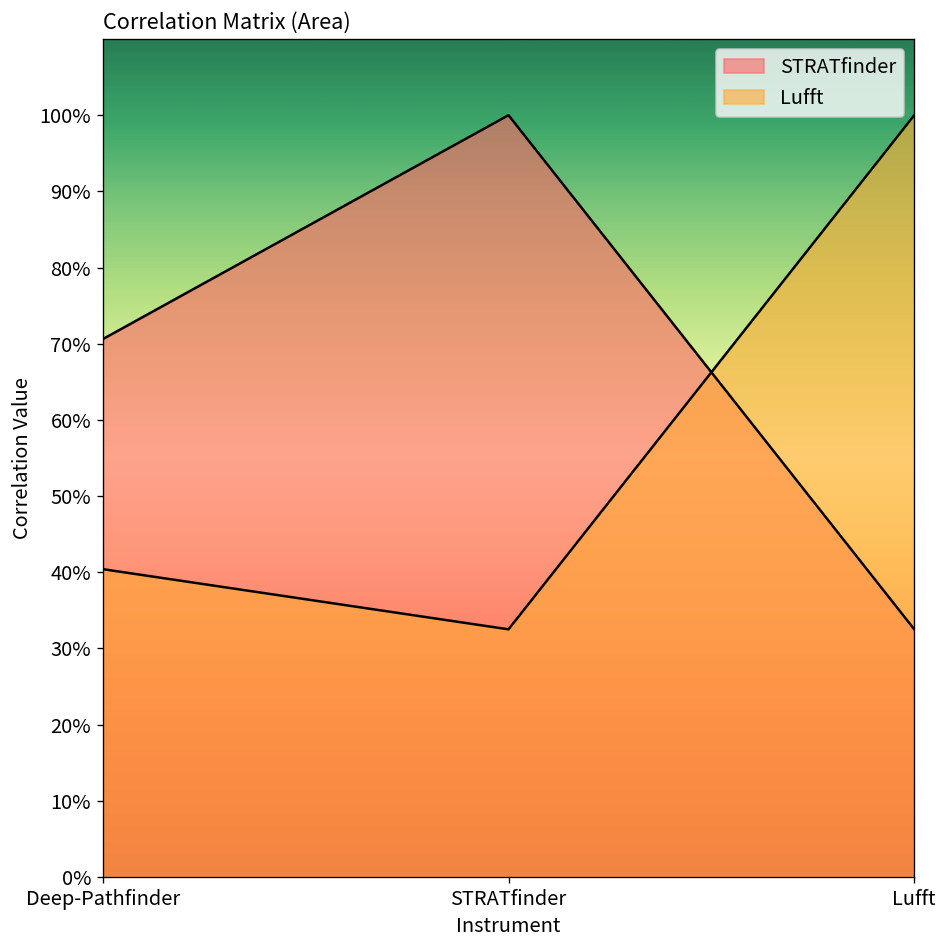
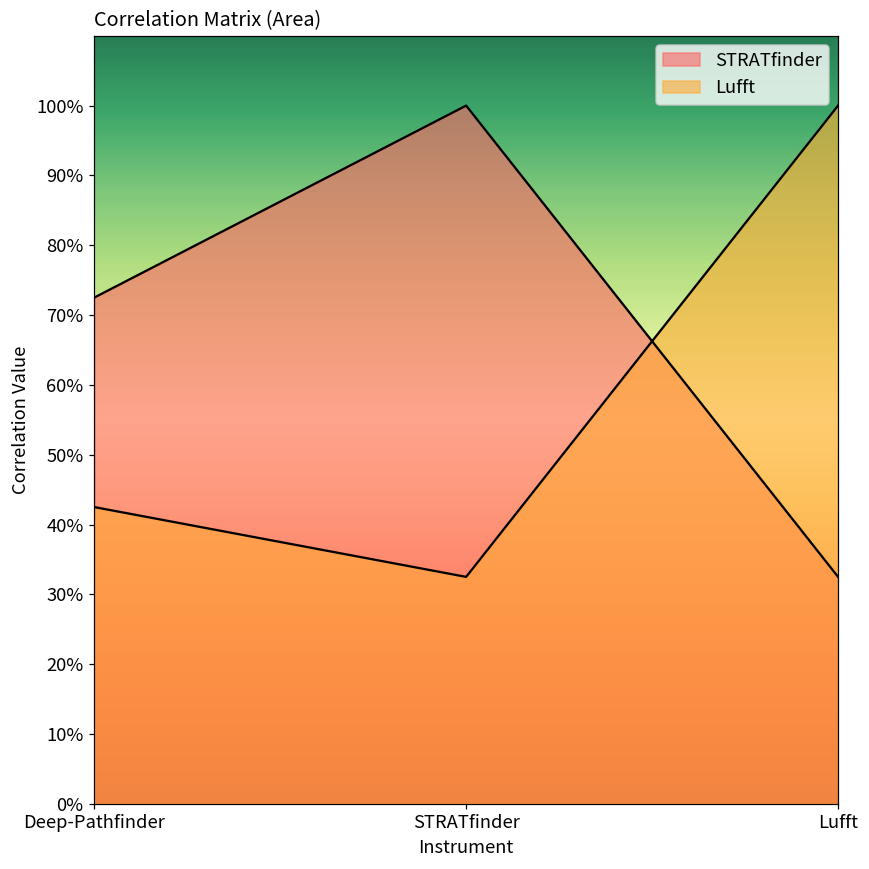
  {
    "STRATfinder": {
-     "Deep-Pathfinder": "71%",
+     "Deep-Pathfinder": "73%",
      "STRATfinder": "100%",
      "Lufft": "33%"
    },
    "Lufft": {
-     "Deep-Pathfinder": "40%",
+     "Deep-Pathfinder": "43%",
      "STRATfinder": "33%",
      "Lufft": "100%"
    }
  }
